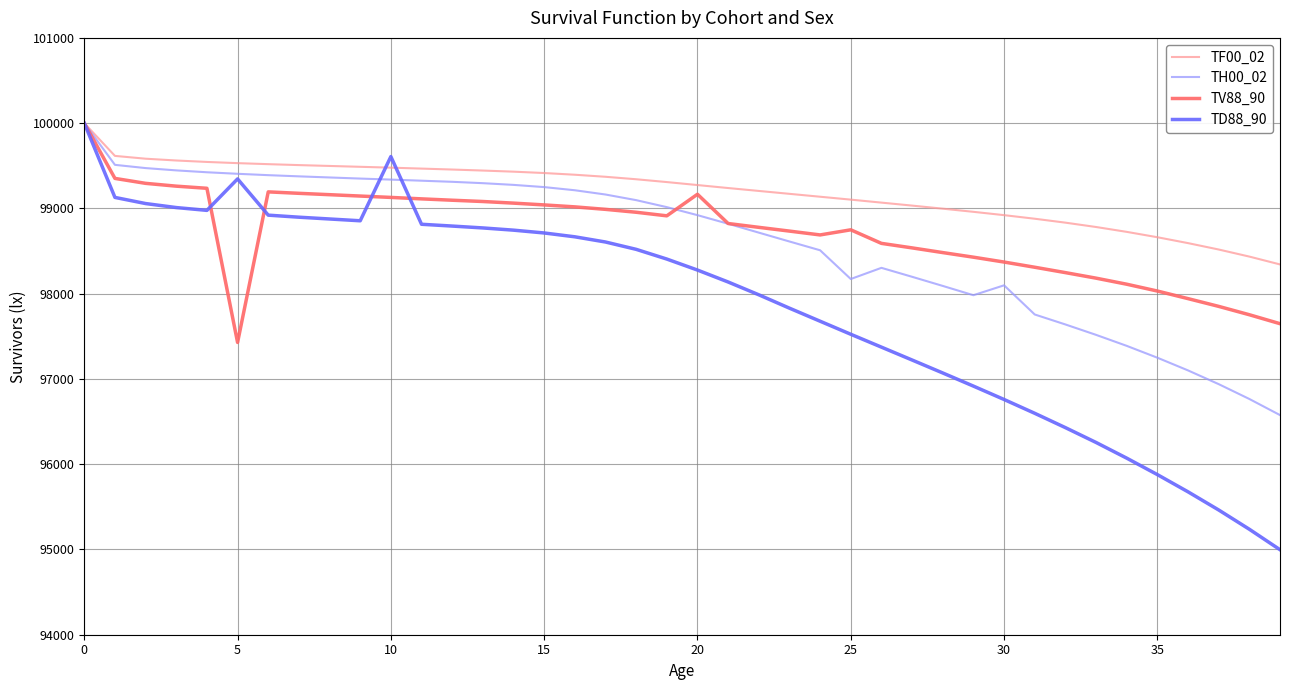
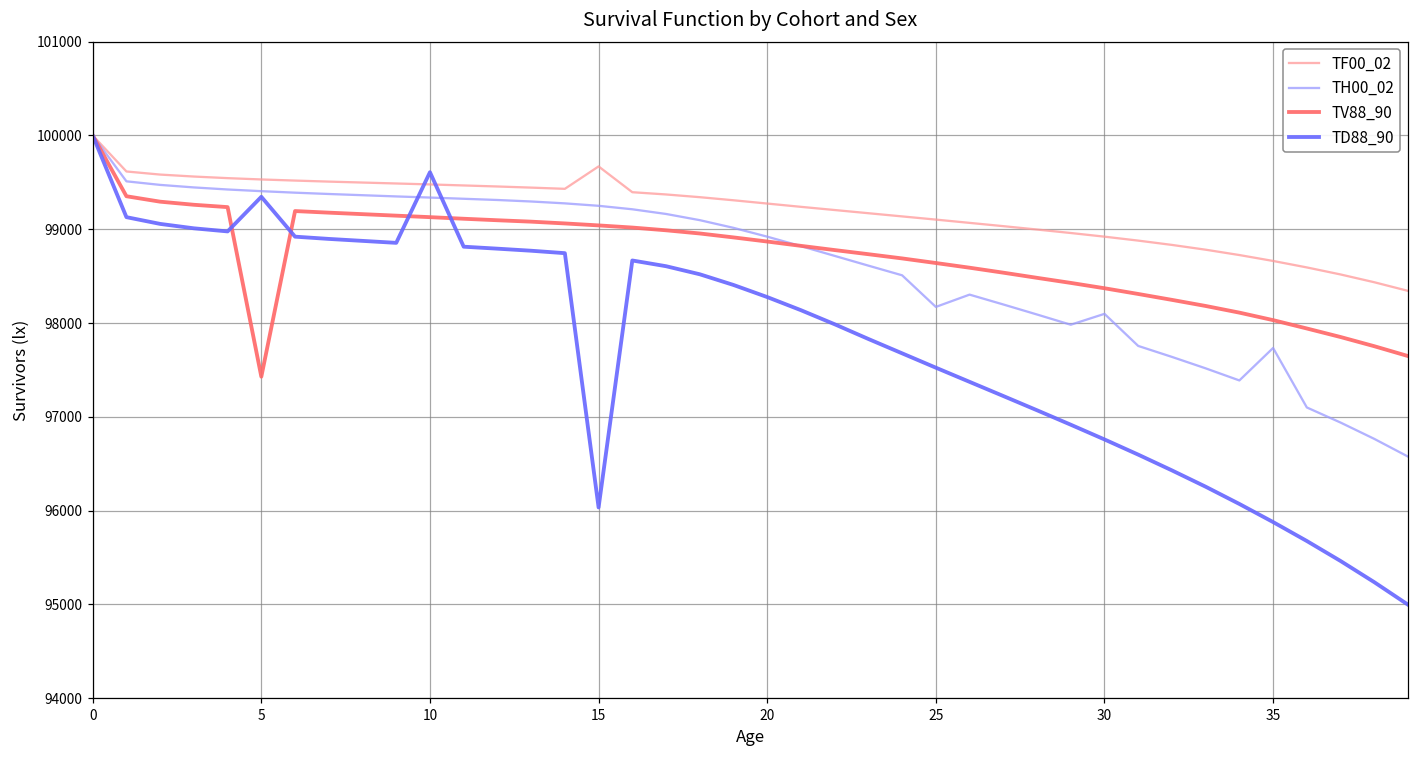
  {
    "TF00_02": {
      "5": 99500,
      "10": 99500,
-     "15": 99400,
+     "15": 99700,
      "20": 99300,
      "25": 99100,
      "30": 98900,
      "35": 98700
    },
    "TH00_02": {
      "5": 99400,
      "10": 99300,
      "15": 99300,
      "20": 98900,
      "25": 98200,
      "30": 98100,
-     "35": 97200
+     "35": 97700
    },
    "TV88_90": {
      "5": 97400,
      "10": 99100,
      "15": 99000,
-     "20": 99200,
-     "25": 98700,
+     "20": 98900,
+     "25": 98600,
      "30": 98400,
      "35": 98000
    },
    "TD88_90": {
      "5": 99300,
      "10": 99600,
-     "15": 98700,
+     "15": 96000,
      "20": 98300,
      "25": 97500,
      "30": 96800,
      "35": 95900
    }
  }
